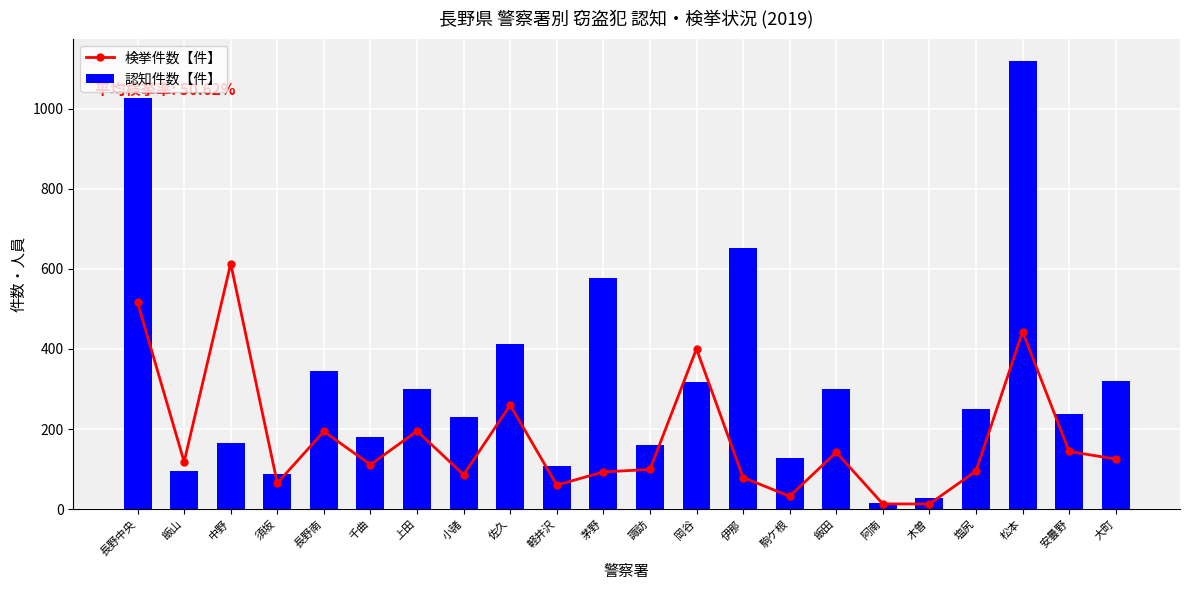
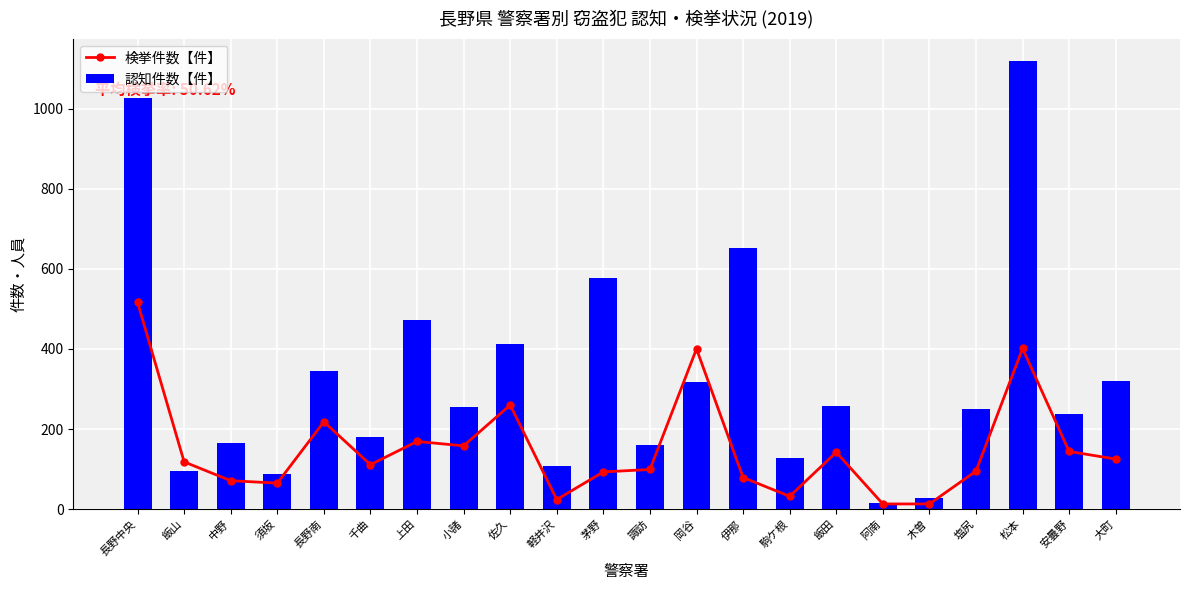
  {
    "検挙件数【件】": {
      "長野中央": 520,
      "飯山": 120,
-     "中野": 610,
+     "中野": 70,
      "須坂": 70,
-     "長野南": 190,
+     "長野南": 220,
      "千曲": 110,
-     "上田": 200,
-     "小諸": 90,
+     "上田": 170,
+     "小諸": 160,
      "佐久": 260,
-     "軽井沢": 60,
+     "軽井沢": 20,
      "茅野": 90,
      "諏訪": 100,
      "岡谷": 400,
      "伊那": 80,
      "駒ケ根": 30,
      "飯田": 140,
      "阿南": 10,
      "木曽": 10,
      "塩尻": 100,
-     "松本": 440,
+     "松本": 400,
      "安曇野": 140,
      "大町": 130
    },
    "認知件数【件】": {
      "飯山": 100,
      "中野": 160,
      "須坂": 90,
      "長野南": 350,
      "千曲": 180,
-     "上田": 300,
-     "小諸": 230,
+     "上田": 470,
+     "小諸": 250,
      "佐久": 410,
      "軽井沢": 110,
      "茅野": 580,
      "諏訪": 160,
      "岡谷": 320,
      "伊那": 650,
      "駒ケ根": 130,
-     "飯田": 300,
+     "飯田": 260,
      "阿南": 20,
      "木曽": 30,
      "塩尻": 250,
      "松本": 1120,
      "安曇野": 240,
      "大町": 320
    }
  }
